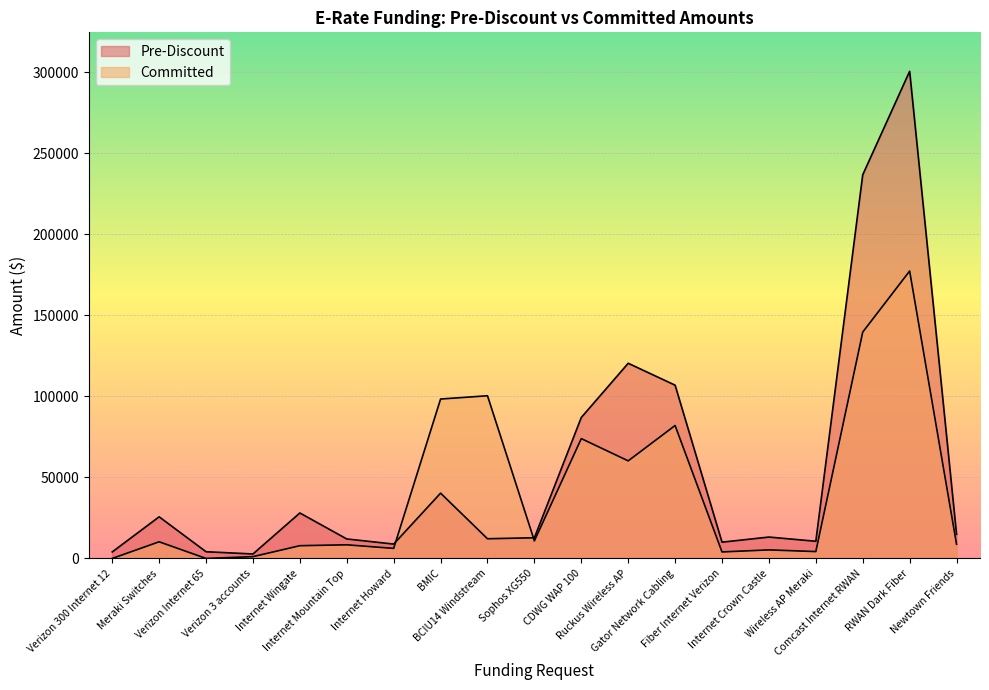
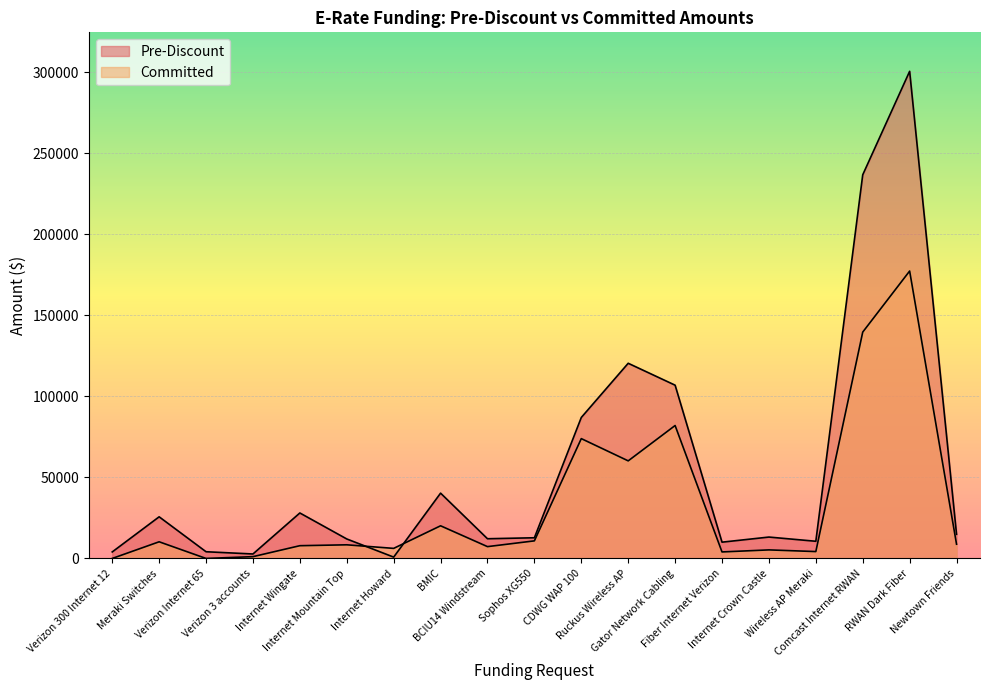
  {
    "Pre-Discount": {
      "Verizon 300 Internet 12": 4000,
      "Meraki Switches": 26000,
      "Verizon Internet 65": 4000,
      "Verizon 3 accounts": 3000,
      "Internet Wingate": 28000,
      "Internet Mountain Top": 12000,
-     "Internet Howard": 9000,
+     "Internet Howard": 1000,
      "BMIC": 40000,
      "BCIU14 Windstream": 12000,
      "Sophos XG550": 13000,
      "CDWG WAP 100": 87000,
      "Ruckus Wireless AP": 120000,
      "Gator Network Cabling": 107000,
      "Fiber Internet Verizon": 10000,
      "Internet Crown Castle": 13000,
      "Wireless AP Meraki": 11000,
      "Comcast Internet RWAN": 237000,
      "RWAN Dark Fiber": 301000,
      "Newtown Friends": 15000
    },
    "Committed": {
      "Verizon 300 Internet 12": 0,
      "Meraki Switches": 10000,
      "Verizon Internet 65": 0,
      "Verizon 3 accounts": 1000,
      "Internet Wingate": 8000,
      "Internet Mountain Top": 8000,
      "Internet Howard": 6000,
-     "BMIC": 98000,
-     "BCIU14 Windstream": 100000,
+     "BMIC": 20000,
+     "BCIU14 Windstream": 7000,
      "Sophos XG550": 11000,
      "CDWG WAP 100": 74000,
      "Ruckus Wireless AP": 60000,
      "Gator Network Cabling": 82000,
      "Fiber Internet Verizon": 4000,
      "Internet Crown Castle": 5000,
      "Wireless AP Meraki": 4000,
      "Comcast Internet RWAN": 140000,
      "RWAN Dark Fiber": 177000,
      "Newtown Friends": 9000
    }
  }
